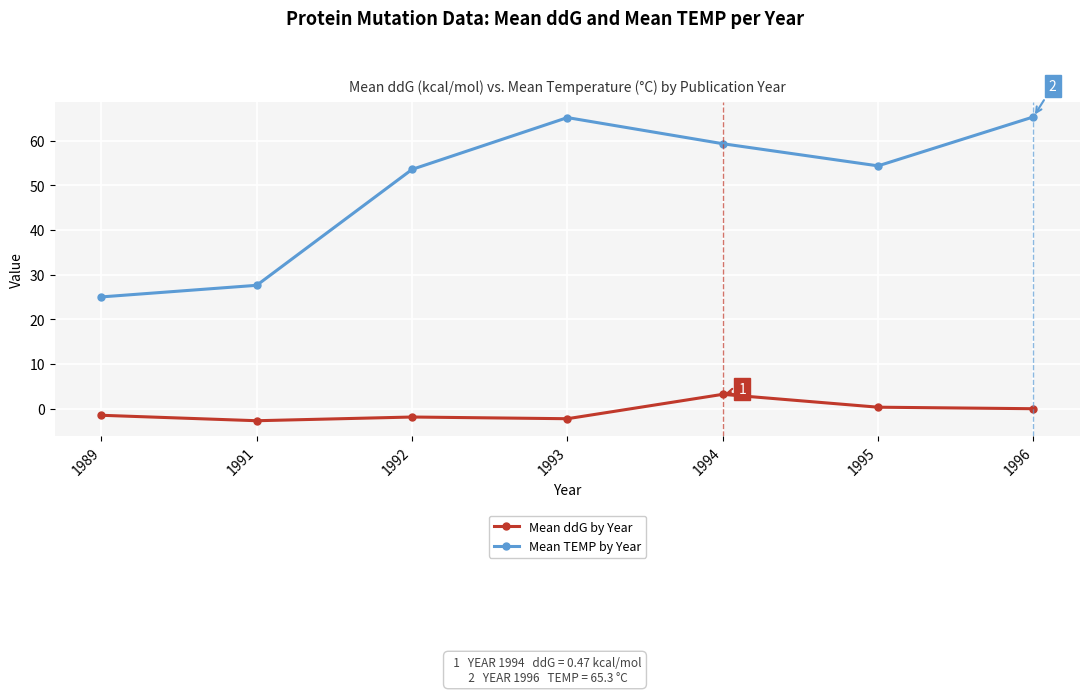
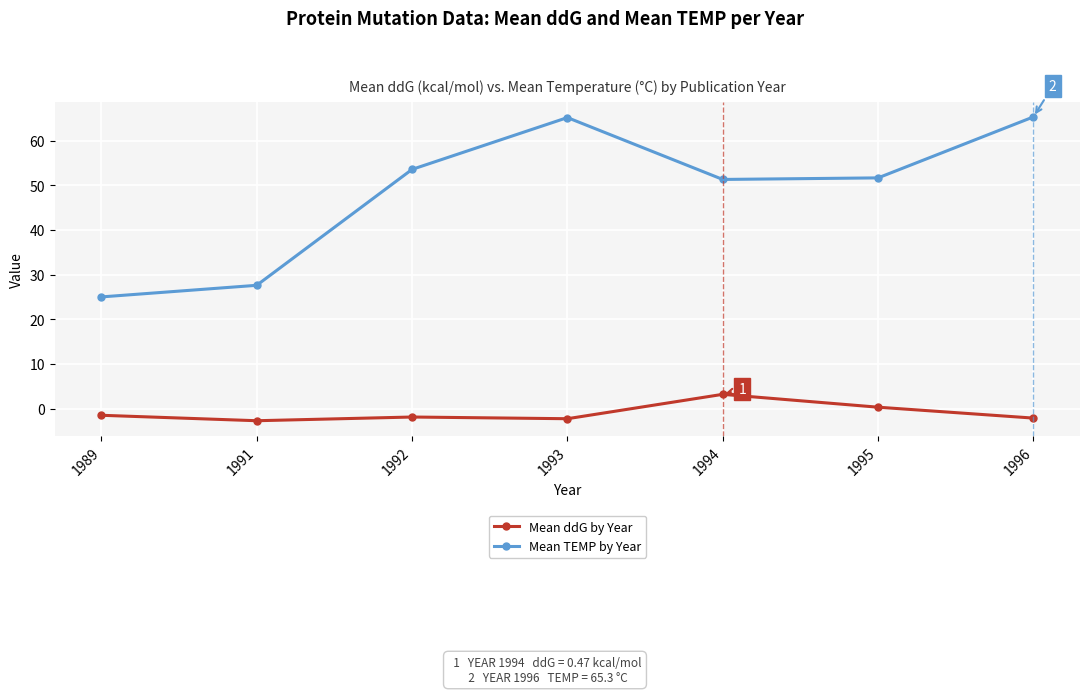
  {
    "Mean ddG by Year": {
      "1989": -2,
      "1991": -3,
      "1992": -2,
      "1993": -2,
      "1995": 0,
-     "1996": 0
+     "1996": -2
    },
    "Mean TEMP by Year": {
      "1989": 25,
      "1991": 28,
      "1992": 54,
      "1993": 65,
-     "1994": 59,
-     "1995": 54,
+     "1994": 51,
+     "1995": 52,
      "1996": 65
    }
  }
